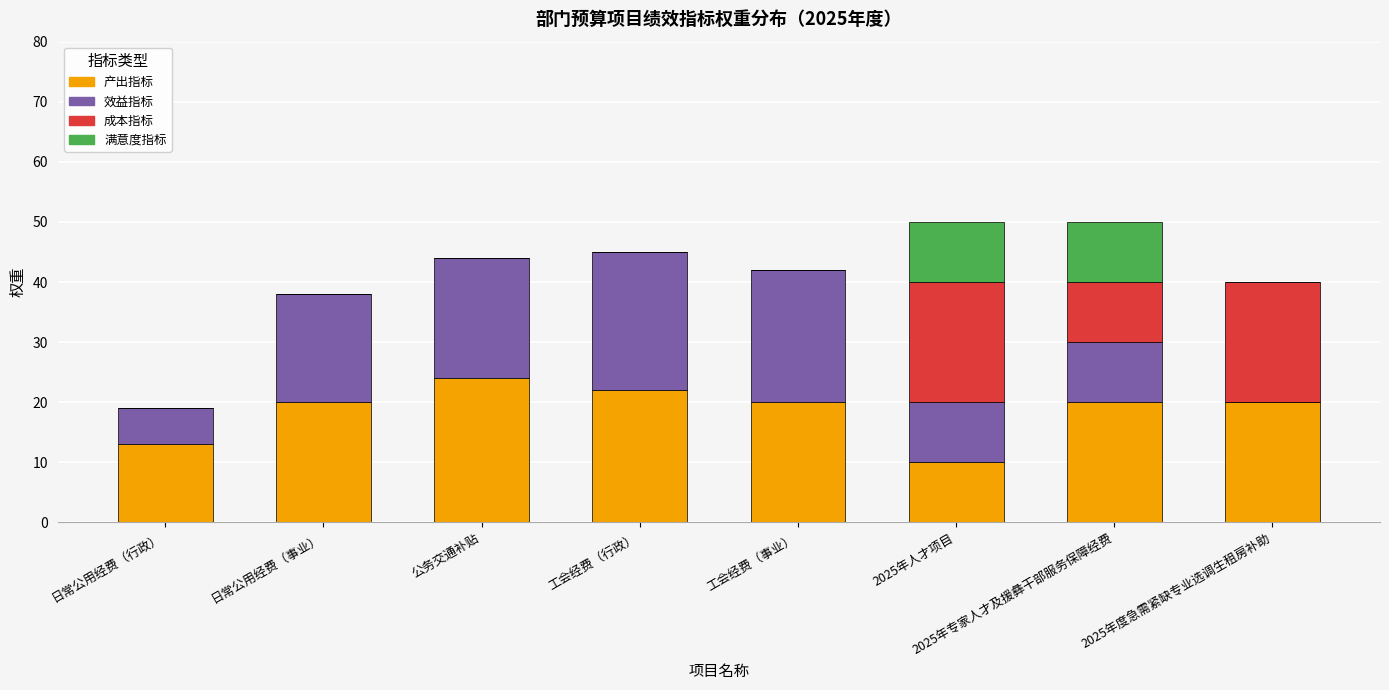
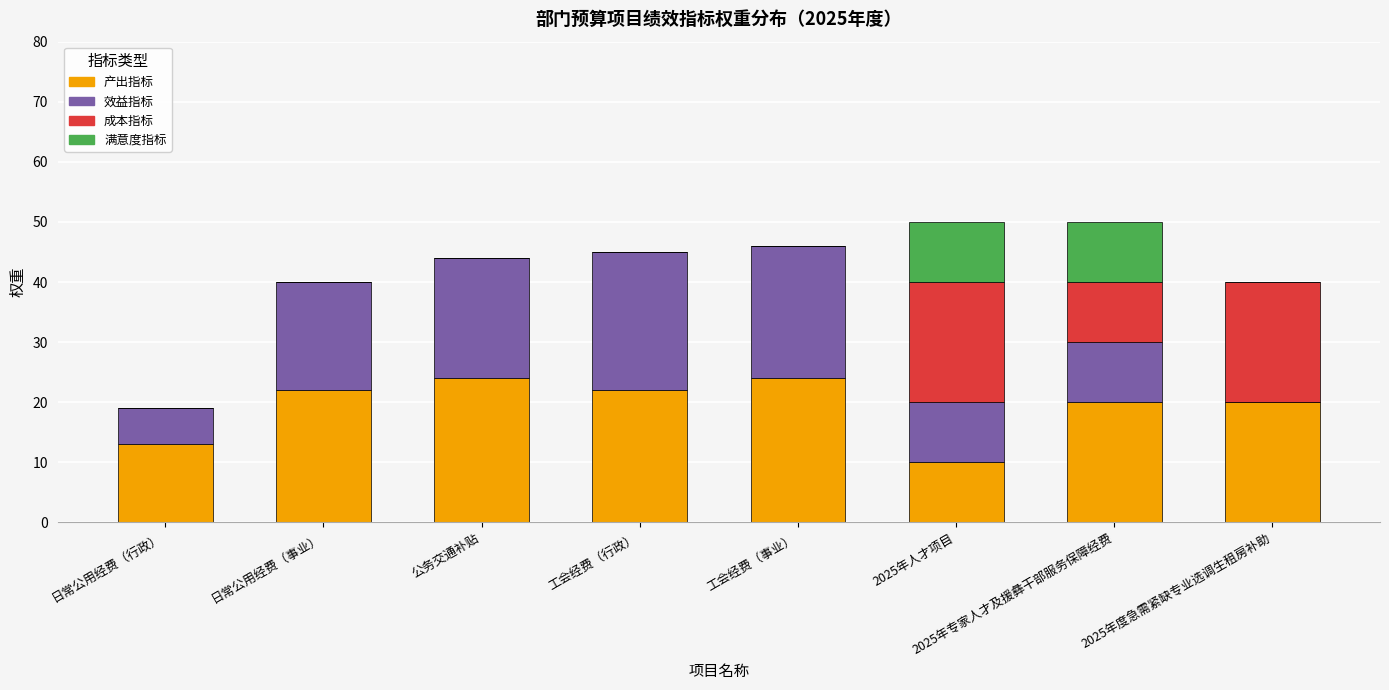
  {
    "产出指标": {
      "日常公用经费（行政）": 13,
-     "日常公用经费（事业）": 20,
+     "日常公用经费（事业）": 22,
      "公务交通补贴": 24,
      "工会经费（行政）": 22,
-     "工会经费（事业）": 20,
+     "工会经费（事业）": 24,
      "2025年人才项目": 10,
      "2025年专家人才及援彝干部服务保障经费": 20,
      "2025年度急需紧缺专业选调生租房补助": 20
    },
    "效益指标": {
      "日常公用经费（行政）": 6,
      "日常公用经费（事业）": 18,
      "公务交通补贴": 20,
      "工会经费（行政）": 23,
      "工会经费（事业）": 22,
      "2025年人才项目": 10,
      "2025年专家人才及援彝干部服务保障经费": 10,
      "2025年度急需紧缺专业选调生租房补助": 0
    },
    "成本指标": {
      "日常公用经费（行政）": 0,
      "日常公用经费（事业）": 0,
      "公务交通补贴": 0,
      "工会经费（行政）": 0,
      "工会经费（事业）": 0,
      "2025年人才项目": 20,
      "2025年专家人才及援彝干部服务保障经费": 10,
      "2025年度急需紧缺专业选调生租房补助": 20
    },
    "满意度指标": {
      "日常公用经费（行政）": 0,
      "日常公用经费（事业）": 0,
      "公务交通补贴": 0,
      "工会经费（行政）": 0,
      "工会经费（事业）": 0,
      "2025年人才项目": 10,
      "2025年专家人才及援彝干部服务保障经费": 10,
      "2025年度急需紧缺专业选调生租房补助": 0
    }
  }
